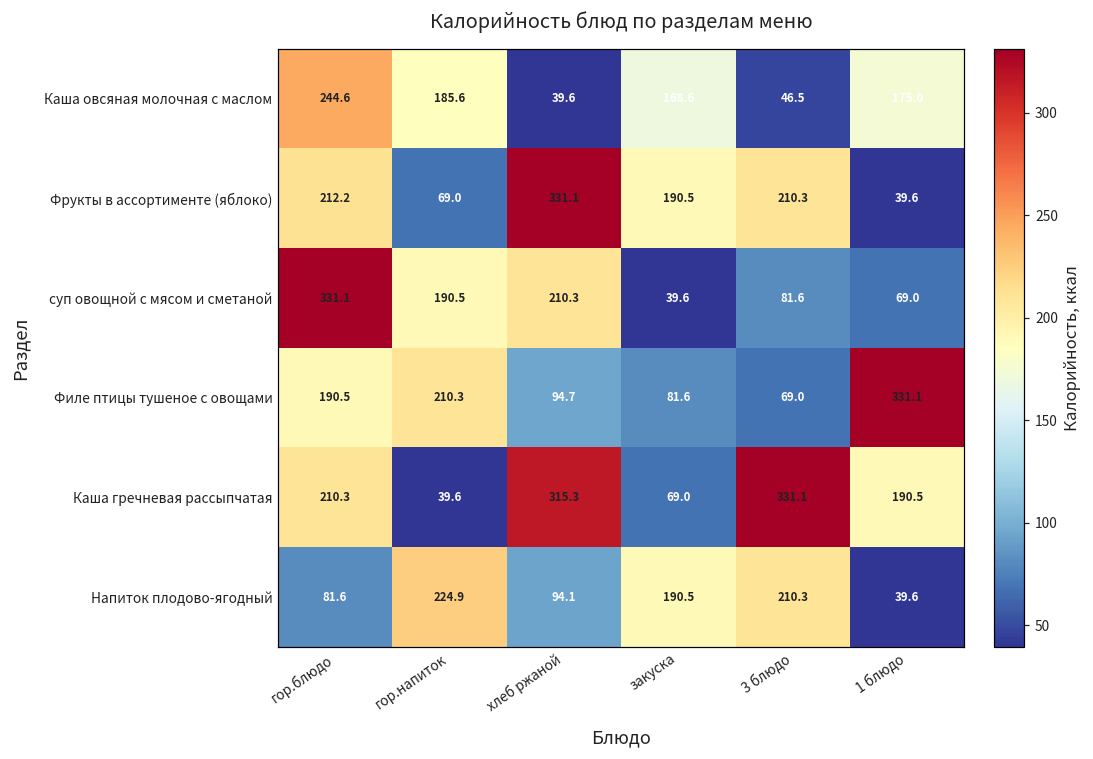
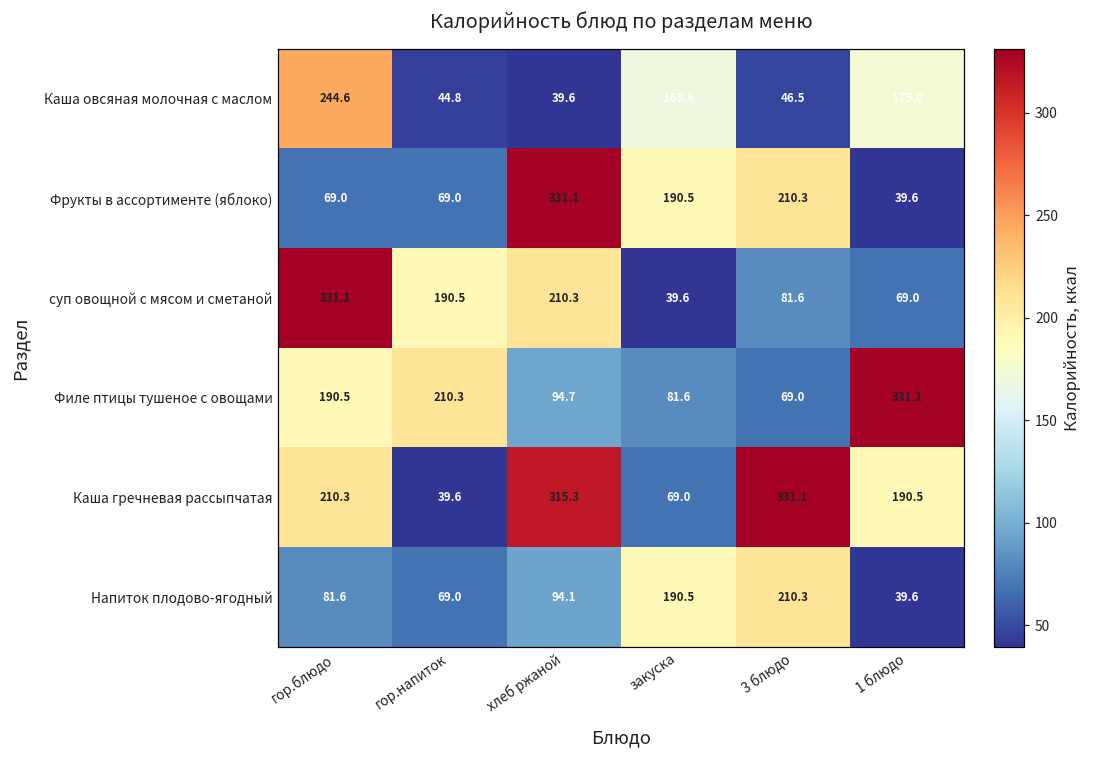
  {
    "Каша овсяная молочная с маслом": {
      "гор.блюдо": 244.6,
-     "гор.напиток": 185.6,
+     "гор.напиток": 44.8,
      "хлеб ржаной": 39.6,
      "3 блюдо": 46.5
    },
    "Фрукты в ассортименте (яблоко)": {
-     "гор.блюдо": 212.2,
+     "гор.блюдо": 69.0,
      "гор.напиток": 69.0,
      "хлеб ржаной": 331.1,
      "закуска": 190.5,
      "3 блюдо": 210.3,
      "1 блюдо": 39.6
    },
    "суп овощной с мясом и сметаной": {
      "гор.блюдо": 331.1,
      "гор.напиток": 190.5,
      "хлеб ржаной": 210.3,
      "закуска": 39.6,
      "3 блюдо": 81.6,
      "1 блюдо": 69.0
    },
    "Филе птицы тушеное с овощами": {
      "гор.блюдо": 190.5,
      "гор.напиток": 210.3,
      "хлеб ржаной": 94.7,
      "закуска": 81.6,
      "3 блюдо": 69.0,
      "1 блюдо": 331.1
    },
    "Каша гречневая рассыпчатая": {
      "гор.блюдо": 210.3,
      "гор.напиток": 39.6,
      "хлеб ржаной": 315.3,
      "закуска": 69.0,
      "3 блюдо": 331.1,
      "1 блюдо": 190.5
    },
    "Напиток плодово-ягодный": {
      "гор.блюдо": 81.6,
-     "гор.напиток": 224.9,
+     "гор.напиток": 69.0,
      "хлеб ржаной": 94.1,
      "закуска": 190.5,
      "3 блюдо": 210.3,
      "1 блюдо": 39.6
    }
  }
